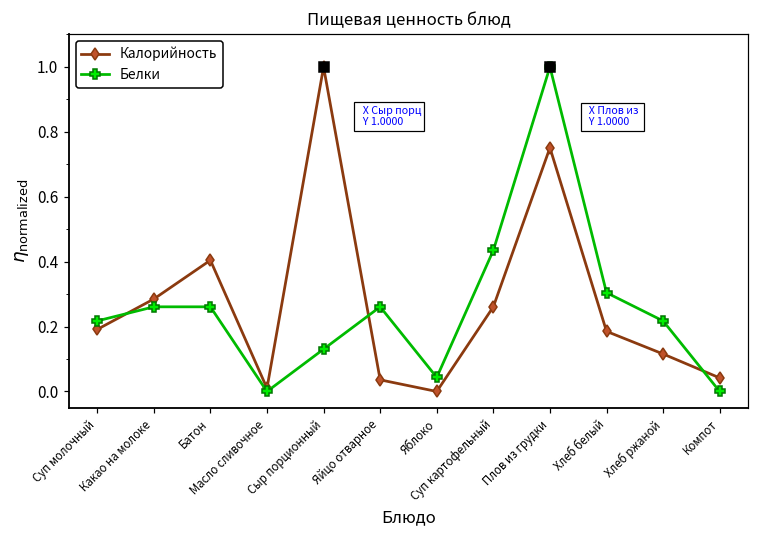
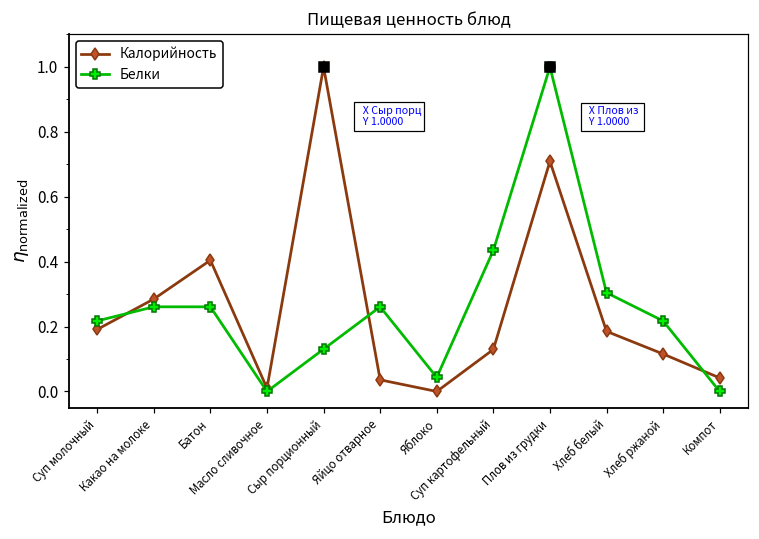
  {
    "Калорийность": {
      "Суп молочный": 0.19,
      "Какао на молоке": 0.28,
      "Батон": 0.40,
      "Масло сливочное": 0.01,
      "Яйцо отварное": 0.04,
      "Яблоко": 0.00,
-     "Суп картофельный": 0.26,
-     "Плов из грудки": 0.75,
+     "Суп картофельный": 0.13,
+     "Плов из грудки": 0.71,
      "Хлеб белый": 0.19,
      "Хлеб ржаной": 0.12,
      "Компот": 0.04
    },
    "Белки": {
      "Суп молочный": 0.22,
      "Какао на молоке": 0.26,
      "Батон": 0.26,
      "Масло сливочное": 0.00,
      "Сыр порционный": 0.13,
      "Яйцо отварное": 0.26,
      "Яблоко": 0.04,
      "Суп картофельный": 0.43,
      "Хлеб белый": 0.30,
      "Хлеб ржаной": 0.22,
      "Компот": 0.00
    }
  }
